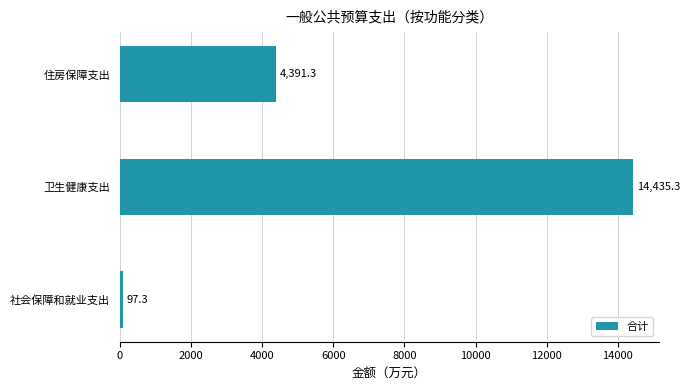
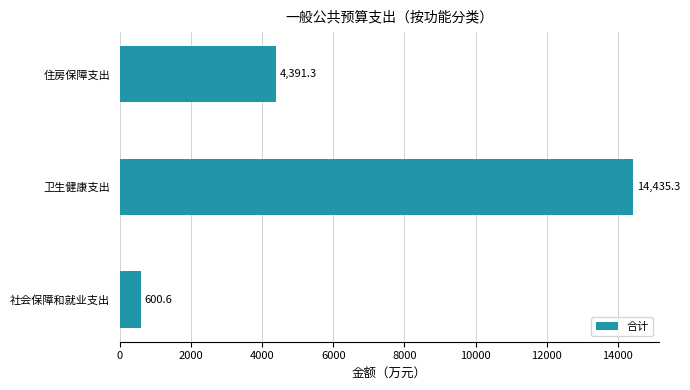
  {
    "住房保障支出": "4,391.3",
    "卫生健康支出": "14,435.3",
-   "社会保障和就业支出": "97.3"
+   "社会保障和就业支出": "600.6"
  }
